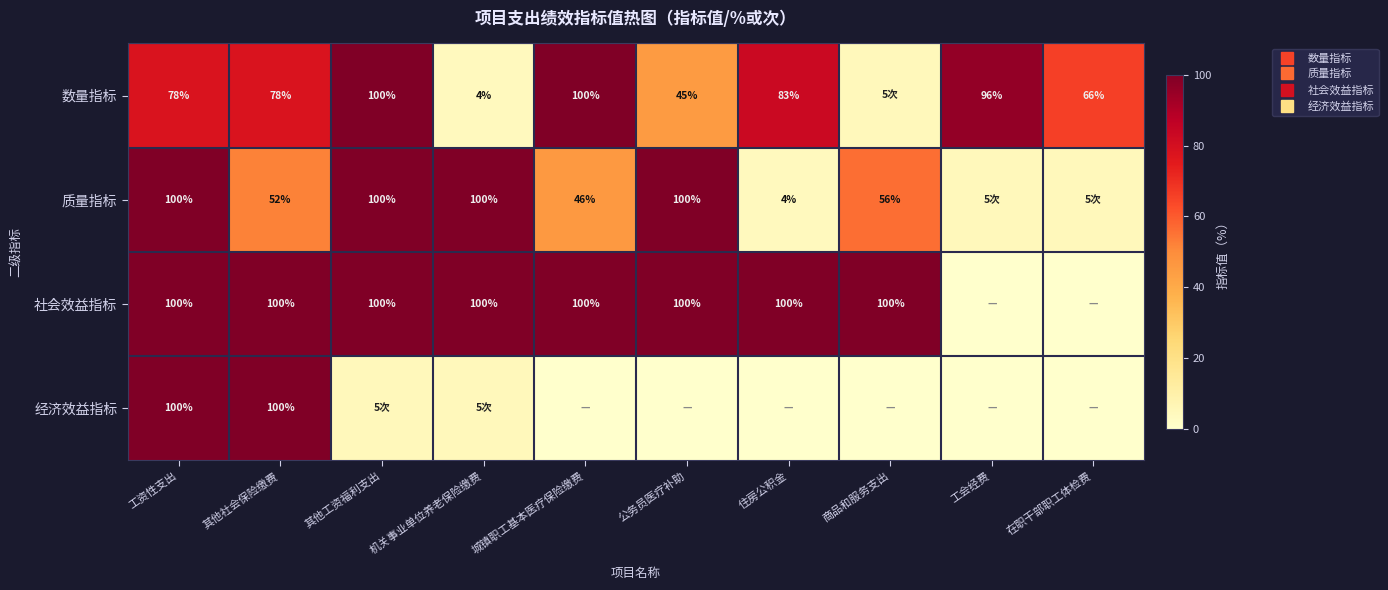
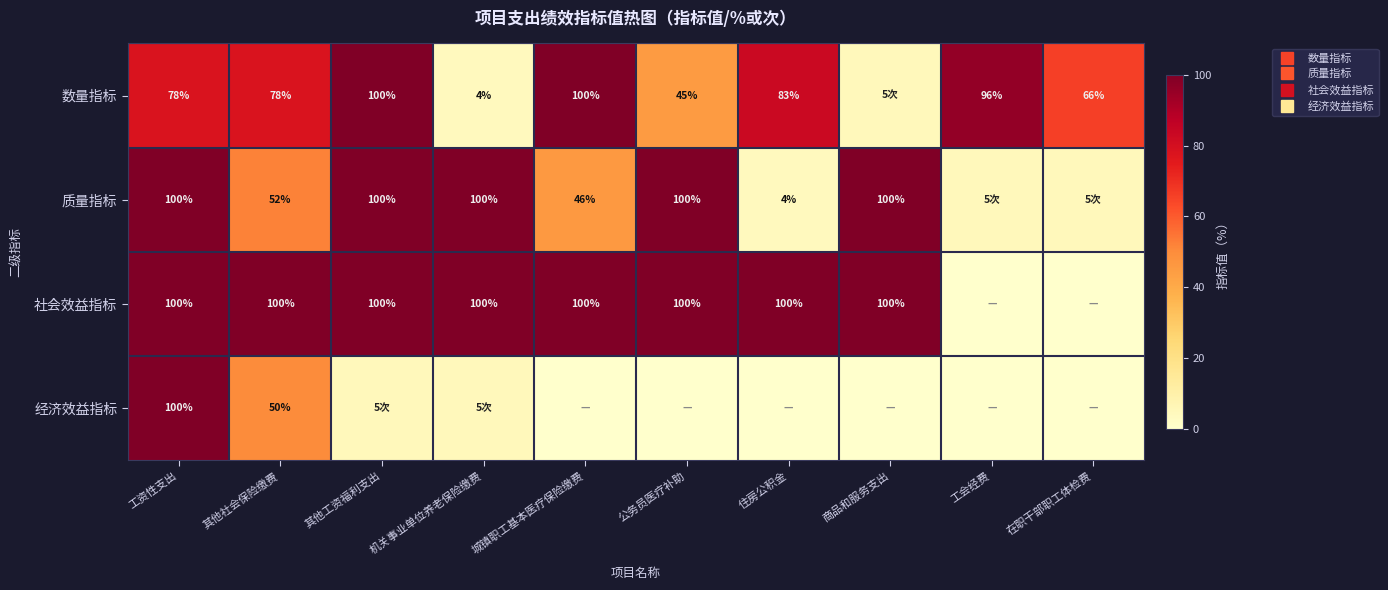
  {
    "数量指标": {
      "工资性支出": "78%",
      "其他社会保险缴费": "78%",
      "其他工资福利支出": "100%",
      "机关事业单位养老保险缴费": "4%",
      "城镇职工基本医疗保险缴费": "100%",
      "公务员医疗补助": "45%",
      "住房公积金": "83%",
      "商品和服务支出": "5次",
      "工会经费": "96%",
      "在职干部职工体检费": "66%"
    },
    "质量指标": {
      "工资性支出": "100%",
      "其他社会保险缴费": "52%",
      "其他工资福利支出": "100%",
      "机关事业单位养老保险缴费": "100%",
      "城镇职工基本医疗保险缴费": "46%",
      "公务员医疗补助": "100%",
      "住房公积金": "4%",
-     "商品和服务支出": "56%",
+     "商品和服务支出": "100%",
      "工会经费": "5次",
      "在职干部职工体检费": "5次"
    },
    "社会效益指标": {
      "工资性支出": "100%",
      "其他社会保险缴费": "100%",
      "其他工资福利支出": "100%",
      "机关事业单位养老保险缴费": "100%",
      "城镇职工基本医疗保险缴费": "100%",
      "公务员医疗补助": "100%",
      "住房公积金": "100%",
      "商品和服务支出": "100%"
    },
    "经济效益指标": {
      "工资性支出": "100%",
-     "其他社会保险缴费": "100%",
+     "其他社会保险缴费": "50%",
      "其他工资福利支出": "5次",
      "机关事业单位养老保险缴费": "5次"
    }
  }
